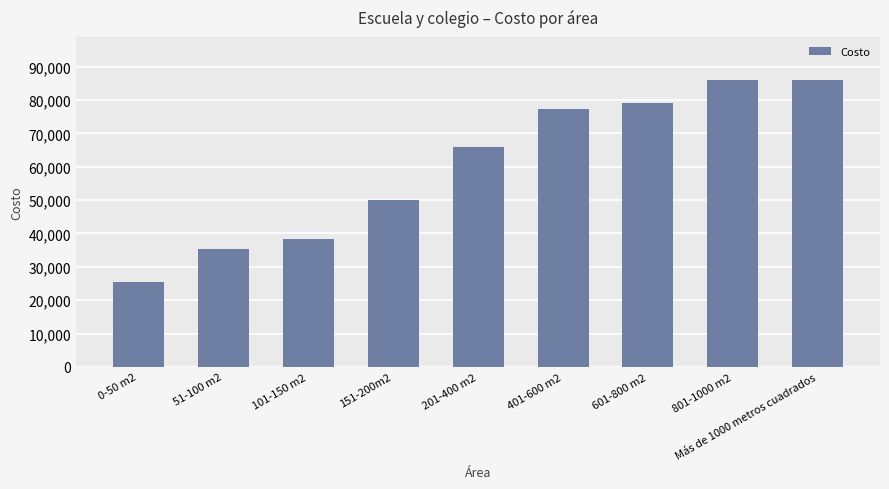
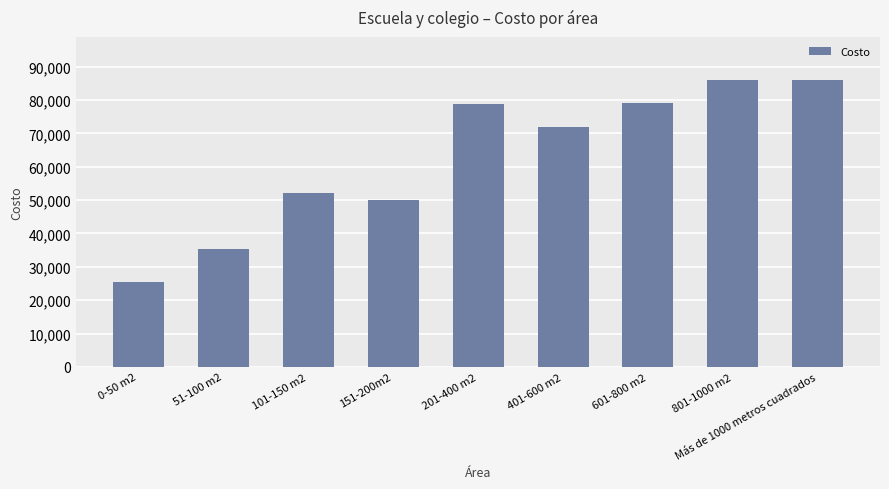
  {
    "0-50 m2": "25,000",
    "51-100 m2": "35,000",
-   "101-150 m2": "38,000",
+   "101-150 m2": "52,000",
    "151-200m2": "50,000",
-   "201-400 m2": "66,000",
-   "401-600 m2": "77,000",
+   "201-400 m2": "79,000",
+   "401-600 m2": "72,000",
    "601-800 m2": "79,000",
    "801-1000 m2": "86,000",
    "Más de 1000 metros cuadrados": "86,000"
  }
